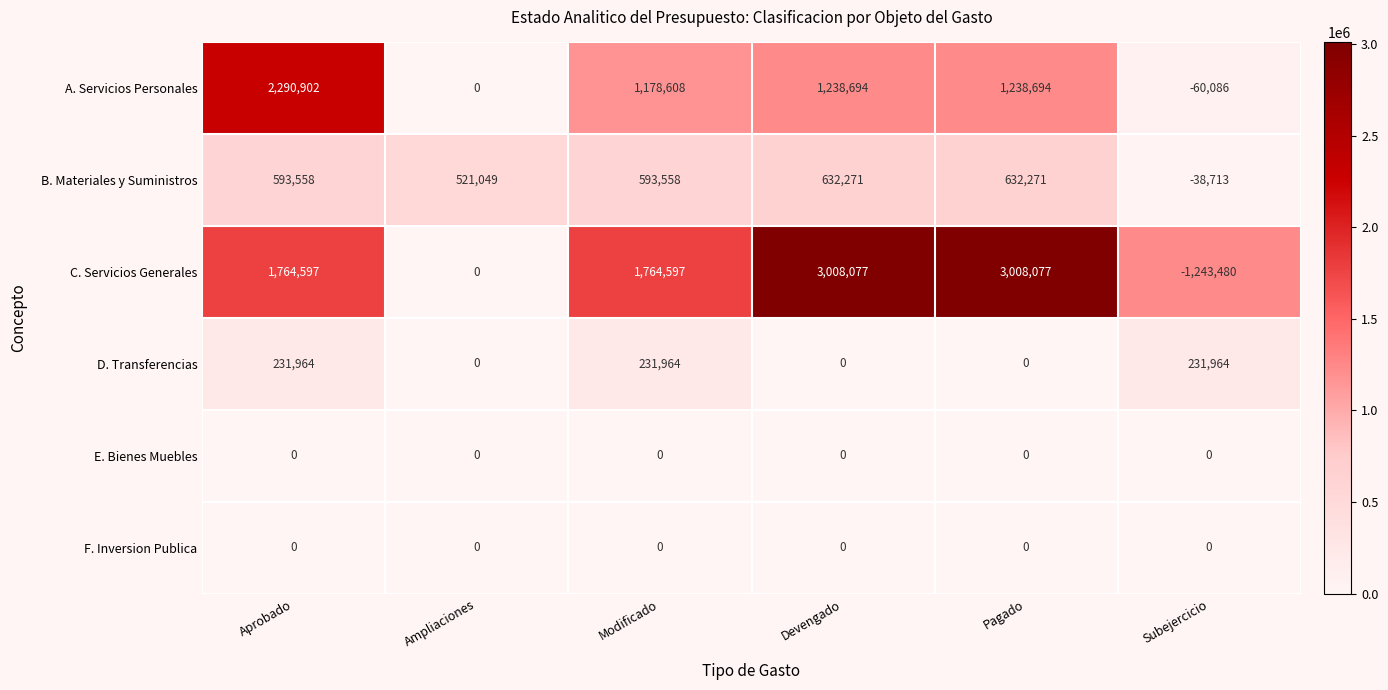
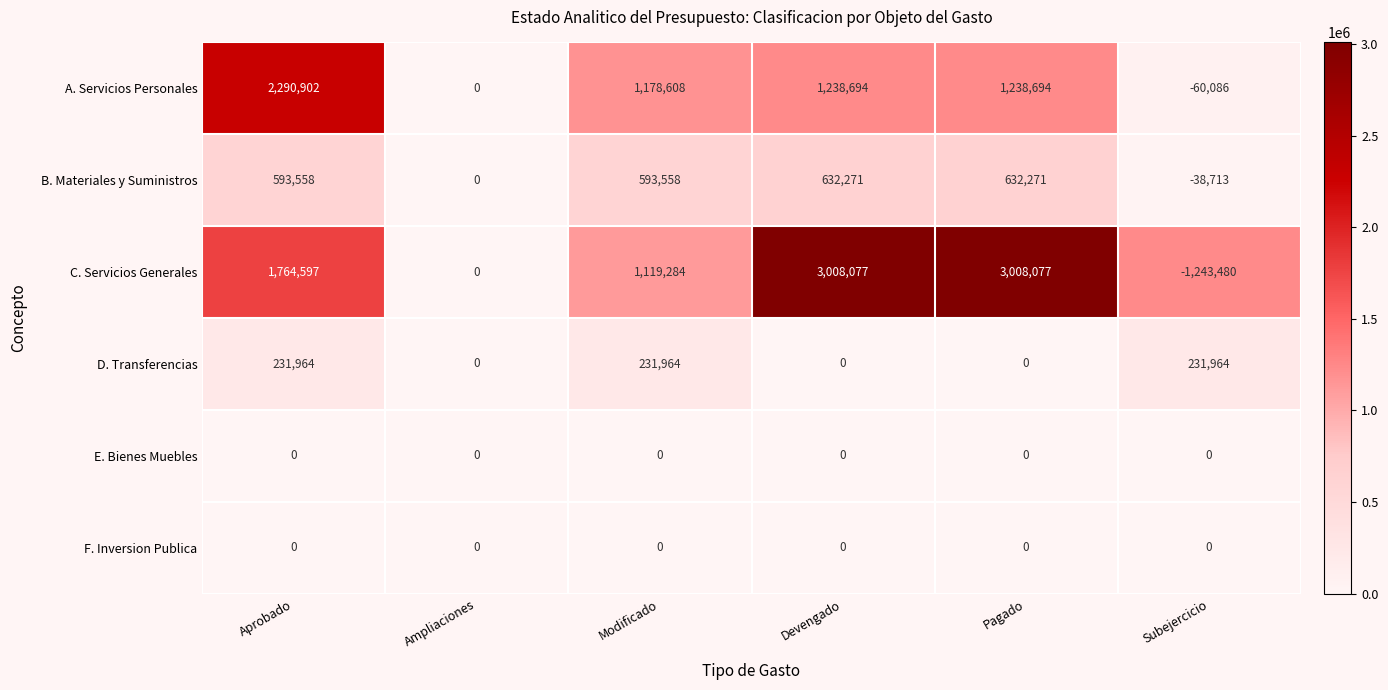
  {
    "A. Servicios Personales": {
      "Aprobado": "2,290,902",
      "Ampliaciones": "0",
      "Modificado": "1,178,608",
      "Devengado": "1,238,694",
      "Pagado": "1,238,694",
      "Subejercicio": "-60,086"
    },
    "B. Materiales y Suministros": {
      "Aprobado": "593,558",
-     "Ampliaciones": "521,049",
+     "Ampliaciones": "0",
      "Modificado": "593,558",
      "Devengado": "632,271",
      "Pagado": "632,271",
      "Subejercicio": "-38,713"
    },
    "C. Servicios Generales": {
      "Aprobado": "1,764,597",
      "Ampliaciones": "0",
-     "Modificado": "1,764,597",
+     "Modificado": "1,119,284",
      "Devengado": "3,008,077",
      "Pagado": "3,008,077",
      "Subejercicio": "-1,243,480"
    },
    "D. Transferencias": {
      "Aprobado": "231,964",
      "Ampliaciones": "0",
      "Modificado": "231,964",
      "Devengado": "0",
      "Pagado": "0",
      "Subejercicio": "231,964"
    },
    "E. Bienes Muebles": {
      "Aprobado": "0",
      "Ampliaciones": "0",
      "Modificado": "0",
      "Devengado": "0",
      "Pagado": "0",
      "Subejercicio": "0"
    },
    "F. Inversion Publica": {
      "Aprobado": "0",
      "Ampliaciones": "0",
      "Modificado": "0",
      "Devengado": "0",
      "Pagado": "0",
      "Subejercicio": "0"
    }
  }
